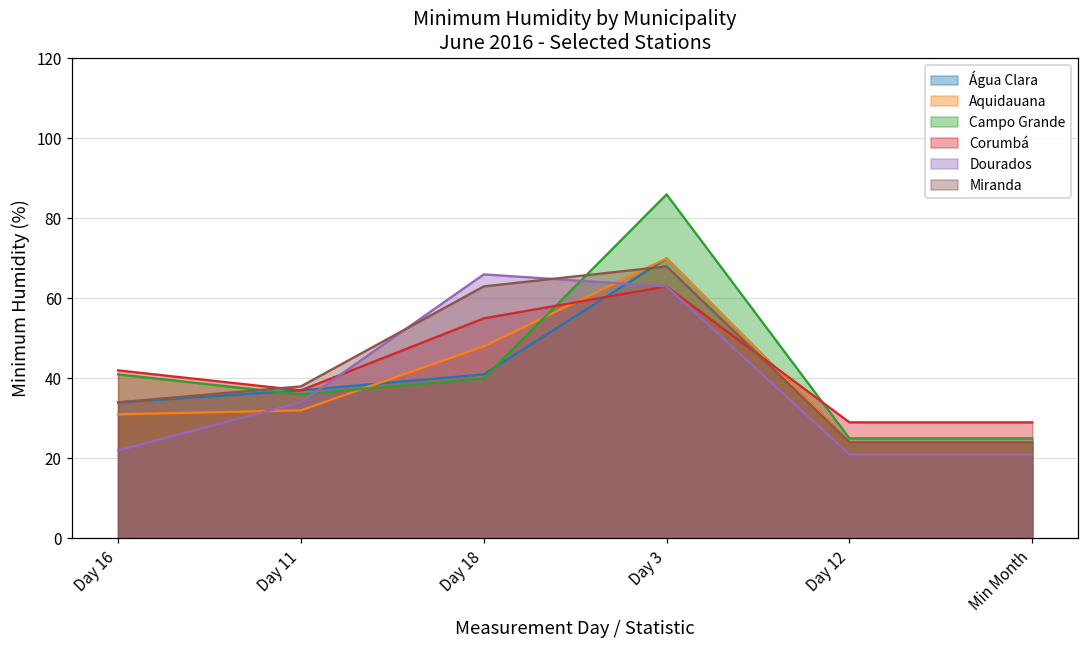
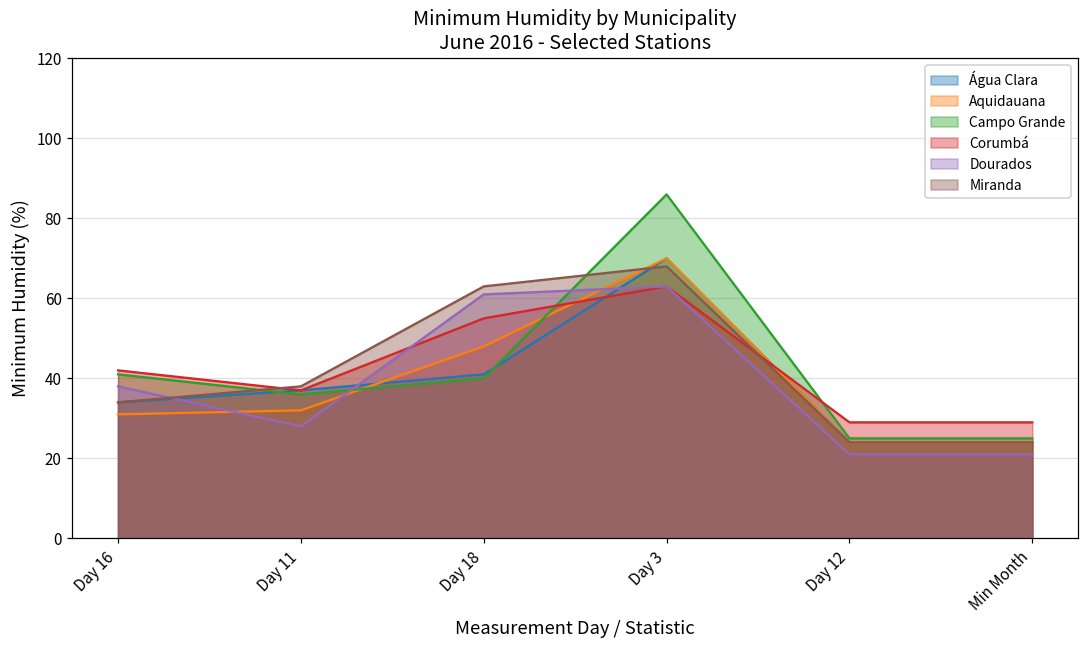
  {
    "Água Clara": {
      "Day 18": 41
    },
    "Campo Grande": {
      "Day 16": 41,
      "Day 11": 36,
      "Day 18": 40,
      "Day 3": 86,
      "Day 12": 25,
      "Min Month": 25
    },
    "Dourados": {
-     "Day 16": 22,
-     "Day 11": 34,
-     "Day 18": 66,
+     "Day 16": 38,
+     "Day 11": 28,
+     "Day 18": 61,
      "Day 12": 21,
      "Min Month": 21
    }
  }
